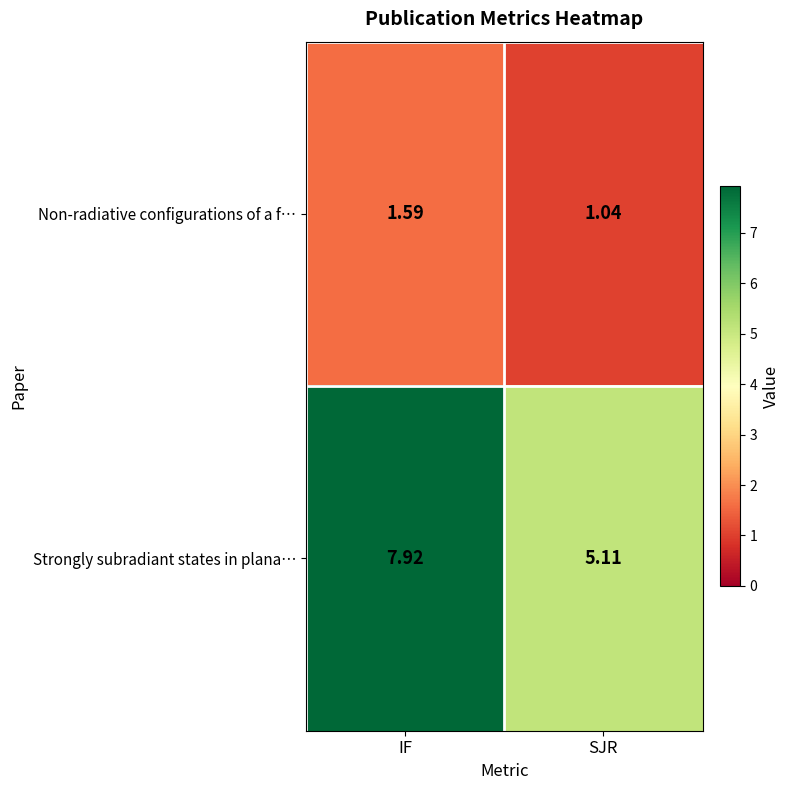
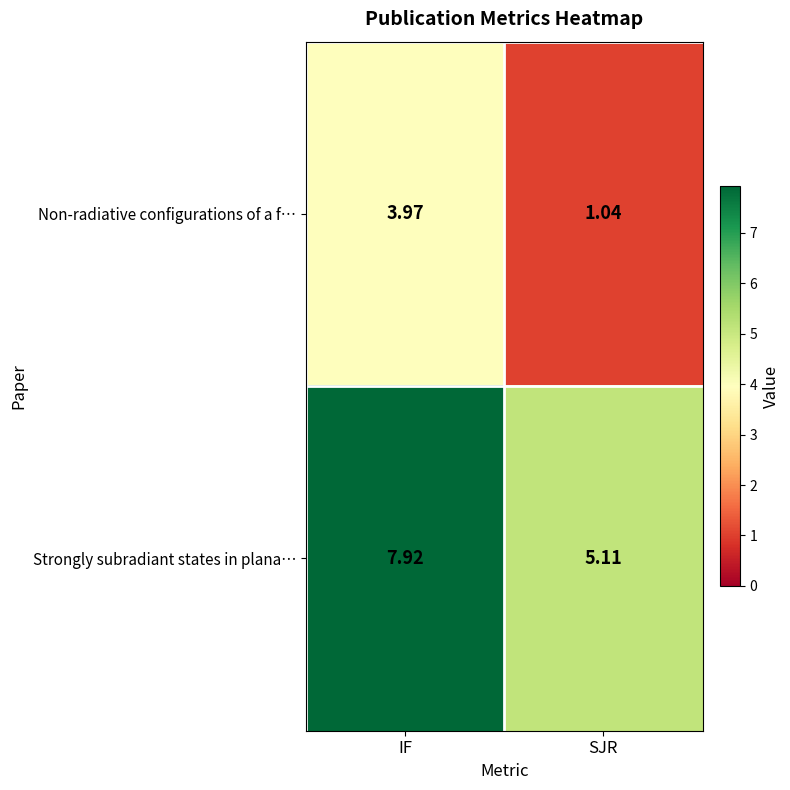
  {
    "Non-radiative configurations of a f…": {
-     "IF": 1.59,
+     "IF": 3.97,
      "SJR": 1.04
    },
    "Strongly subradiant states in plana…": {
      "IF": 7.92,
      "SJR": 5.11
    }
  }
